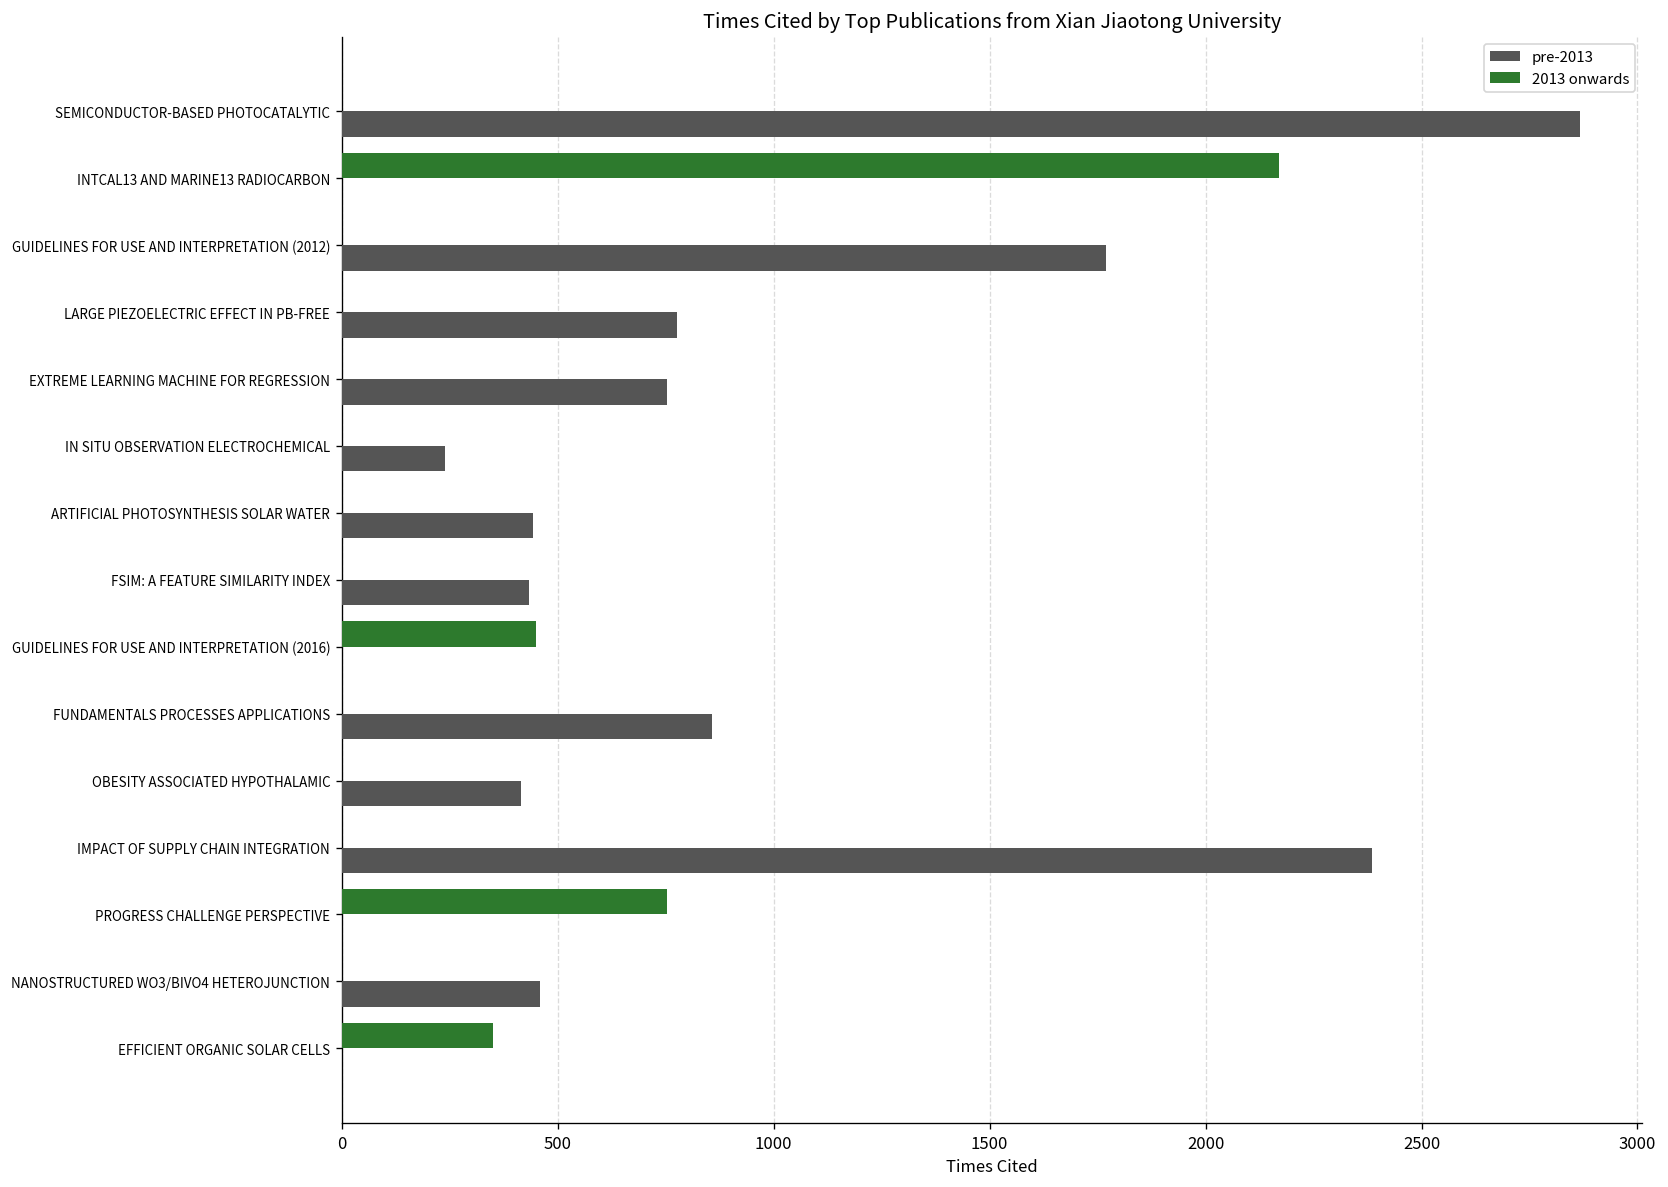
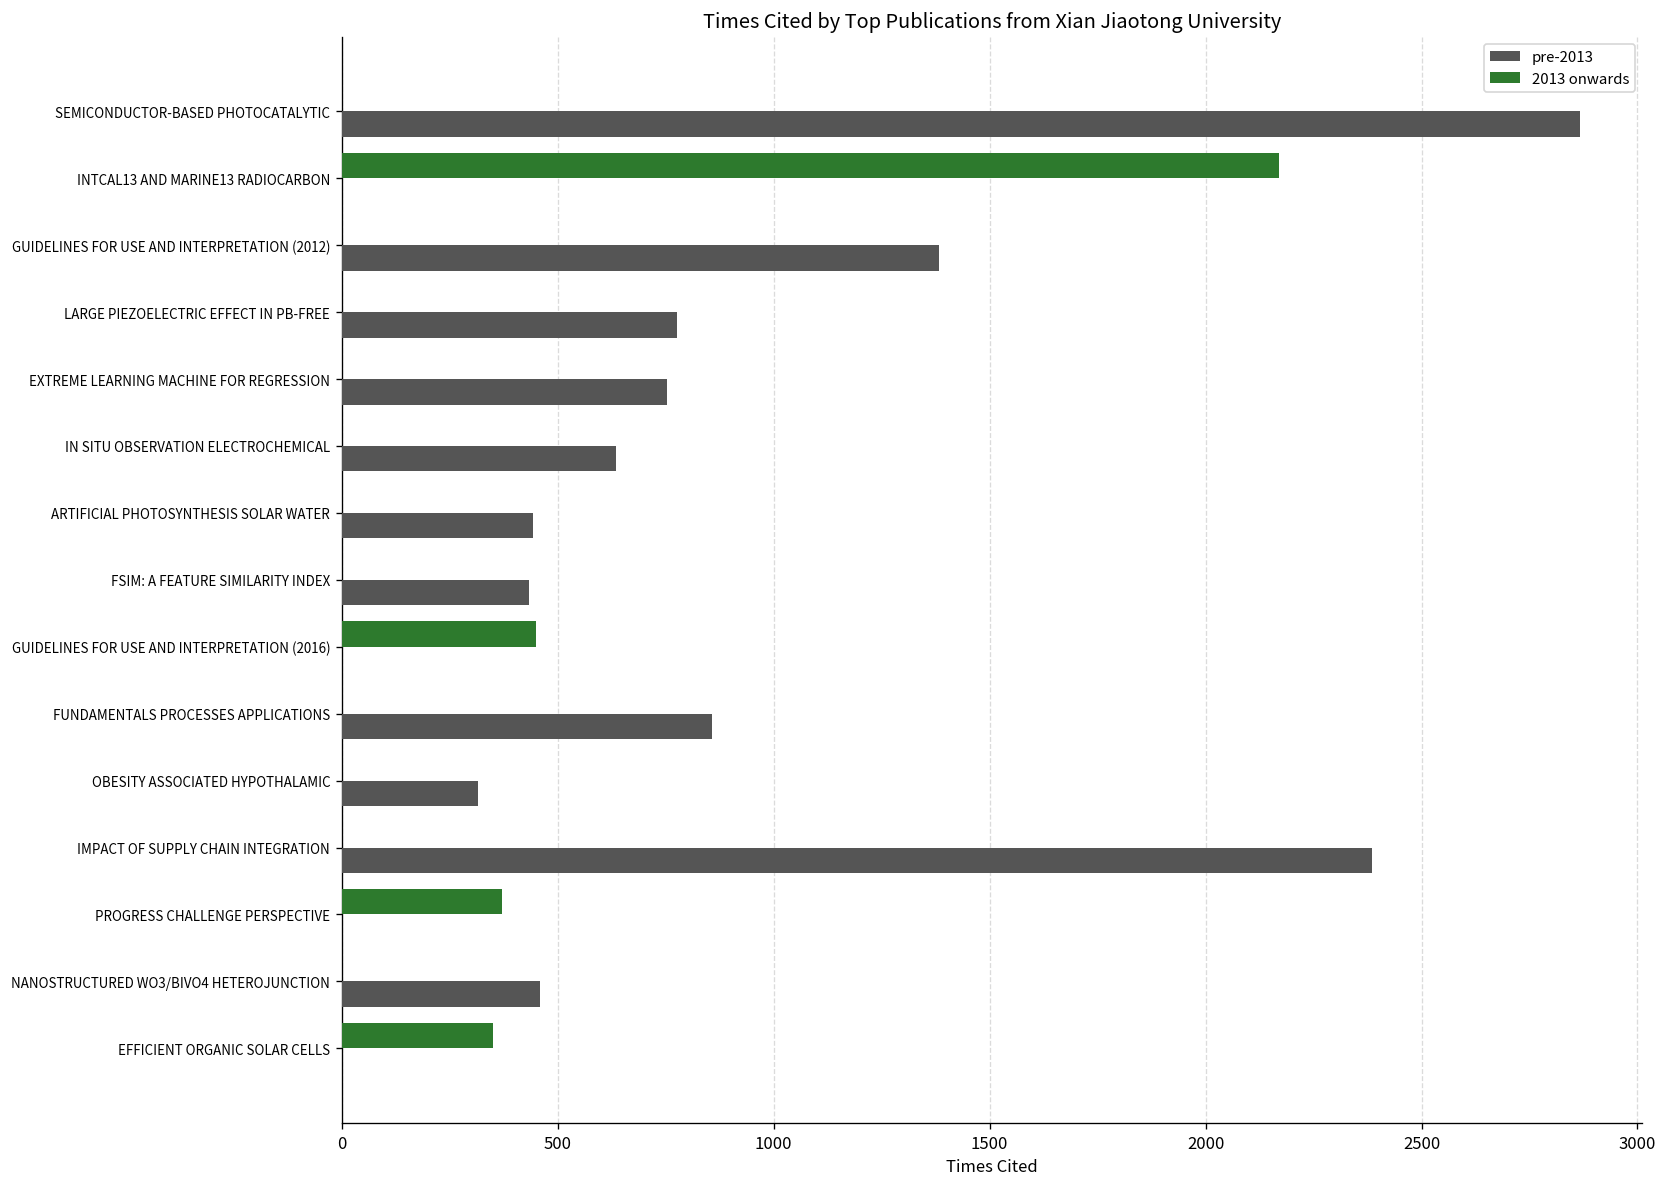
  {
    "pre-2013": {
      "SEMICONDUCTOR-BASED PHOTOCATALYTIC": 2870,
      "INTCAL13 AND MARINE13 RADIOCARBON": 0,
-     "GUIDELINES FOR USE AND INTERPRETATION (2012)": 1770,
+     "GUIDELINES FOR USE AND INTERPRETATION (2012)": 1380,
      "LARGE PIEZOELECTRIC EFFECT IN PB-FREE": 780,
      "EXTREME LEARNING MACHINE FOR REGRESSION": 750,
-     "IN SITU OBSERVATION ELECTROCHEMICAL": 240,
+     "IN SITU OBSERVATION ELECTROCHEMICAL": 630,
      "ARTIFICIAL PHOTOSYNTHESIS SOLAR WATER": 440,
      "FSIM: A FEATURE SIMILARITY INDEX": 430,
      "GUIDELINES FOR USE AND INTERPRETATION (2016)": 0,
      "FUNDAMENTALS PROCESSES APPLICATIONS": 860,
-     "OBESITY ASSOCIATED HYPOTHALAMIC": 420,
+     "OBESITY ASSOCIATED HYPOTHALAMIC": 320,
      "IMPACT OF SUPPLY CHAIN INTEGRATION": 2390,
      "PROGRESS CHALLENGE PERSPECTIVE": 0,
      "NANOSTRUCTURED WO3/BIVO4 HETEROJUNCTION": 460,
      "EFFICIENT ORGANIC SOLAR CELLS": 0
    },
    "2013 onwards": {
      "SEMICONDUCTOR-BASED PHOTOCATALYTIC": 0,
      "INTCAL13 AND MARINE13 RADIOCARBON": 2170,
      "GUIDELINES FOR USE AND INTERPRETATION (2012)": 0,
      "LARGE PIEZOELECTRIC EFFECT IN PB-FREE": 0,
      "EXTREME LEARNING MACHINE FOR REGRESSION": 0,
      "IN SITU OBSERVATION ELECTROCHEMICAL": 0,
      "ARTIFICIAL PHOTOSYNTHESIS SOLAR WATER": 0,
      "FSIM: A FEATURE SIMILARITY INDEX": 0,
      "GUIDELINES FOR USE AND INTERPRETATION (2016)": 450,
      "FUNDAMENTALS PROCESSES APPLICATIONS": 0,
      "OBESITY ASSOCIATED HYPOTHALAMIC": 0,
      "IMPACT OF SUPPLY CHAIN INTEGRATION": 0,
-     "PROGRESS CHALLENGE PERSPECTIVE": 750,
+     "PROGRESS CHALLENGE PERSPECTIVE": 370,
      "NANOSTRUCTURED WO3/BIVO4 HETEROJUNCTION": 0,
      "EFFICIENT ORGANIC SOLAR CELLS": 350
    }
  }
